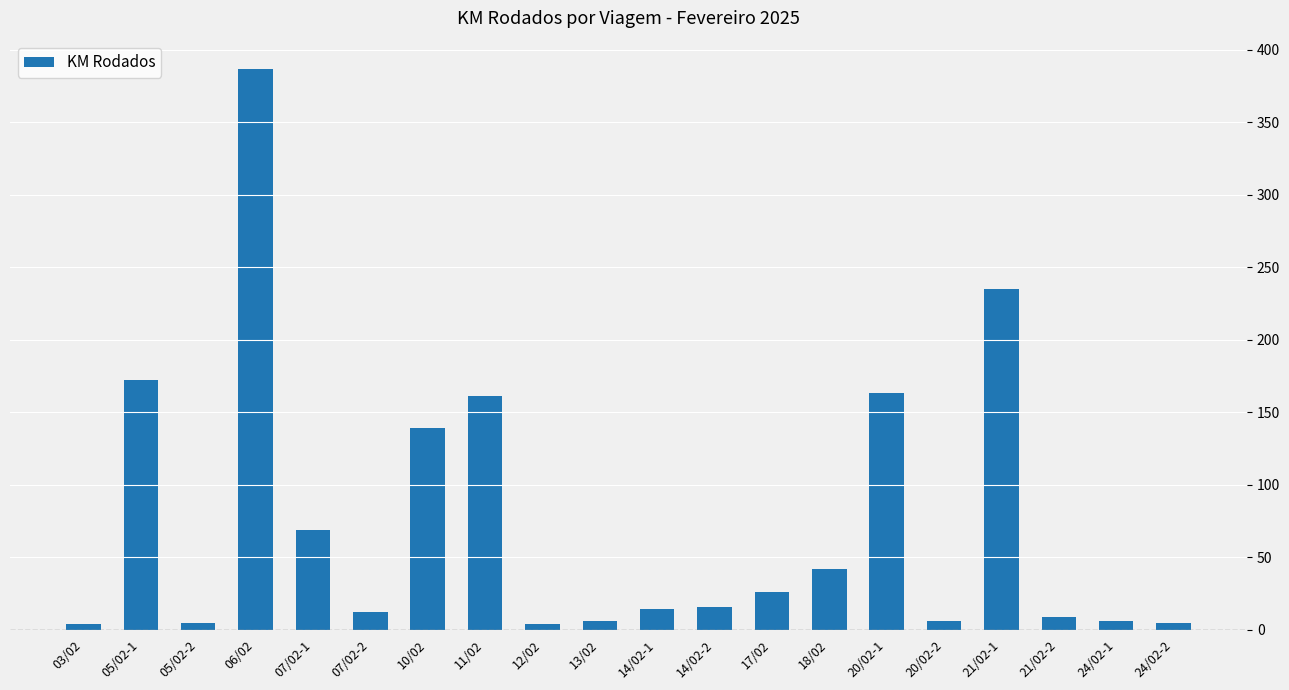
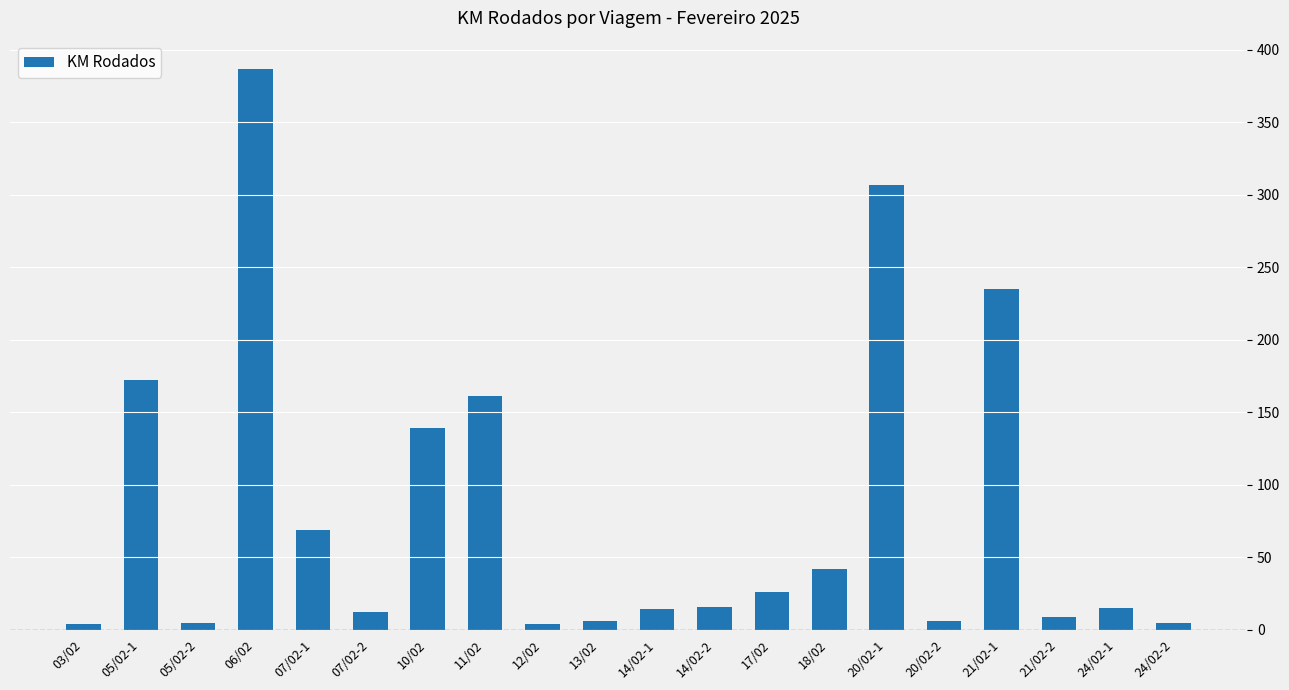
  {
    "03/02": 4,
    "05/02-1": 172,
    "05/02-2": 5,
    "06/02": 387,
    "07/02-1": 69,
    "07/02-2": 12,
    "10/02": 139,
    "11/02": 161,
    "12/02": 4,
    "13/02": 6,
    "14/02-1": 14,
    "14/02-2": 16,
    "17/02": 26,
    "18/02": 42,
-   "20/02-1": 163,
+   "20/02-1": 307,
    "20/02-2": 6,
    "21/02-1": 235,
    "21/02-2": 9,
-   "24/02-1": 6,
+   "24/02-1": 15,
    "24/02-2": 5
  }
